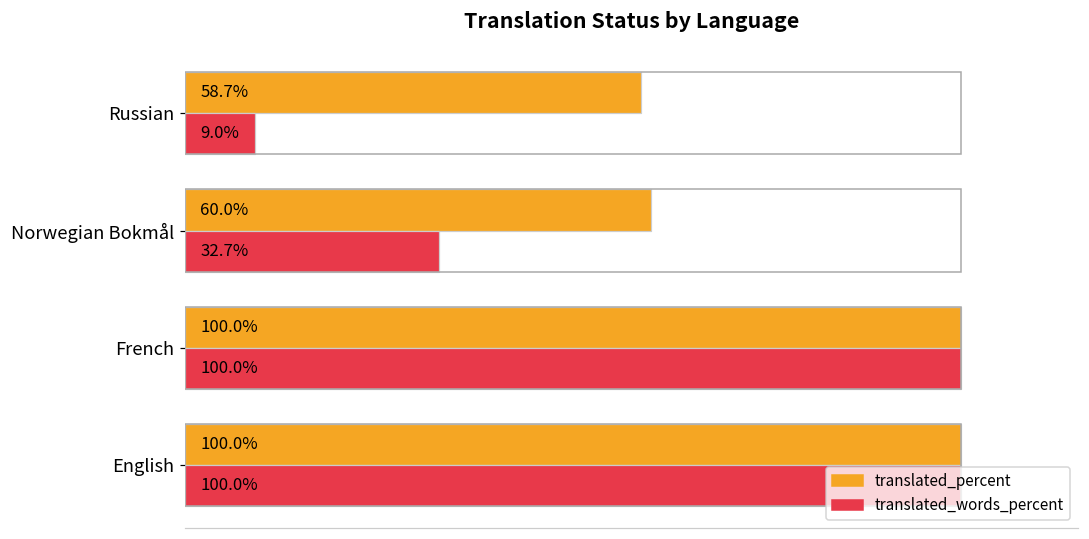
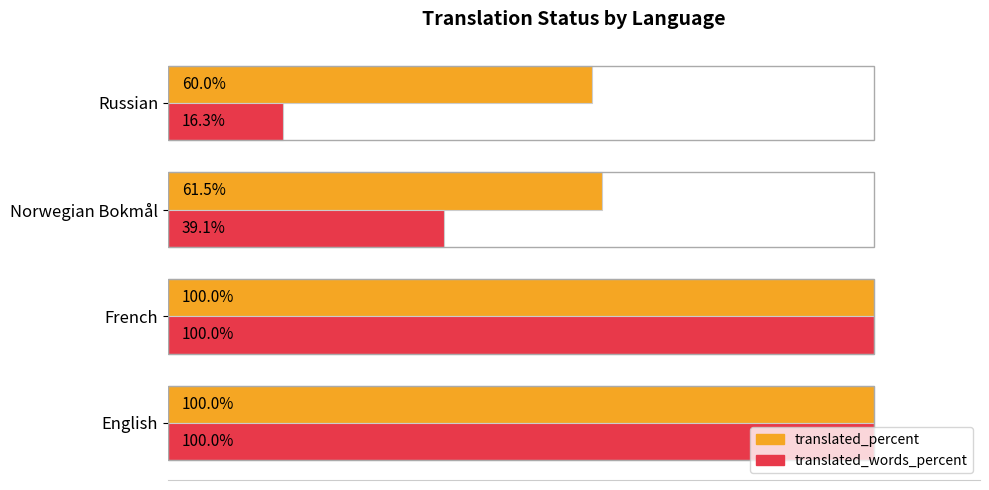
  {
    "translated_percent": {
-     "Russian": "58.7%",
-     "Norwegian Bokmål": "60.0%",
+     "Russian": "60.0%",
+     "Norwegian Bokmål": "61.5%",
      "French": "100.0%",
      "English": "100.0%"
    },
    "translated_words_percent": {
-     "Russian": "9.0%",
-     "Norwegian Bokmål": "32.7%",
+     "Russian": "16.3%",
+     "Norwegian Bokmål": "39.1%",
      "French": "100.0%"
    }
  }
